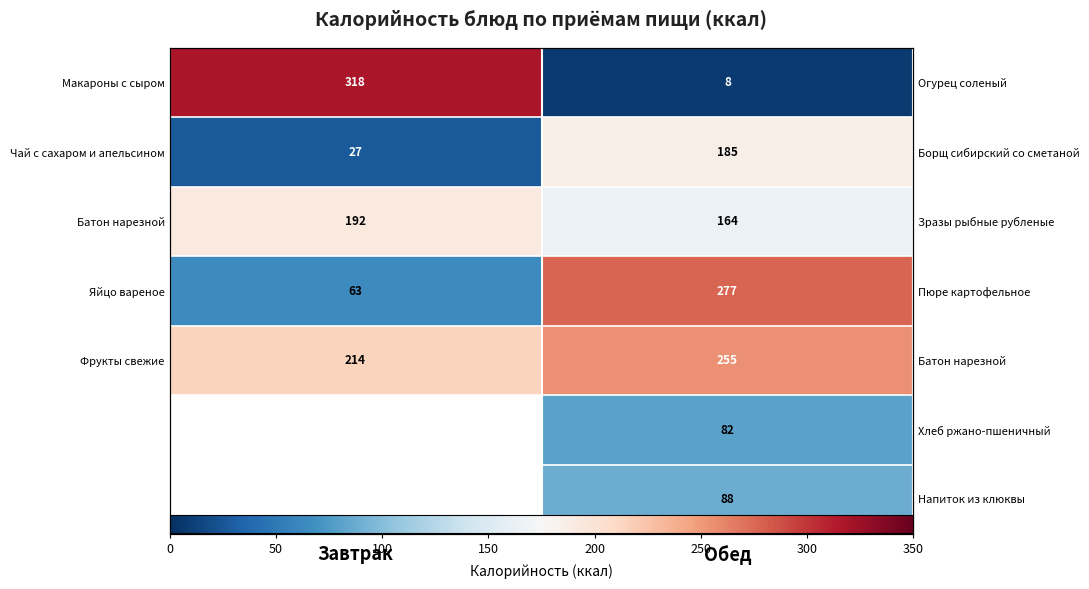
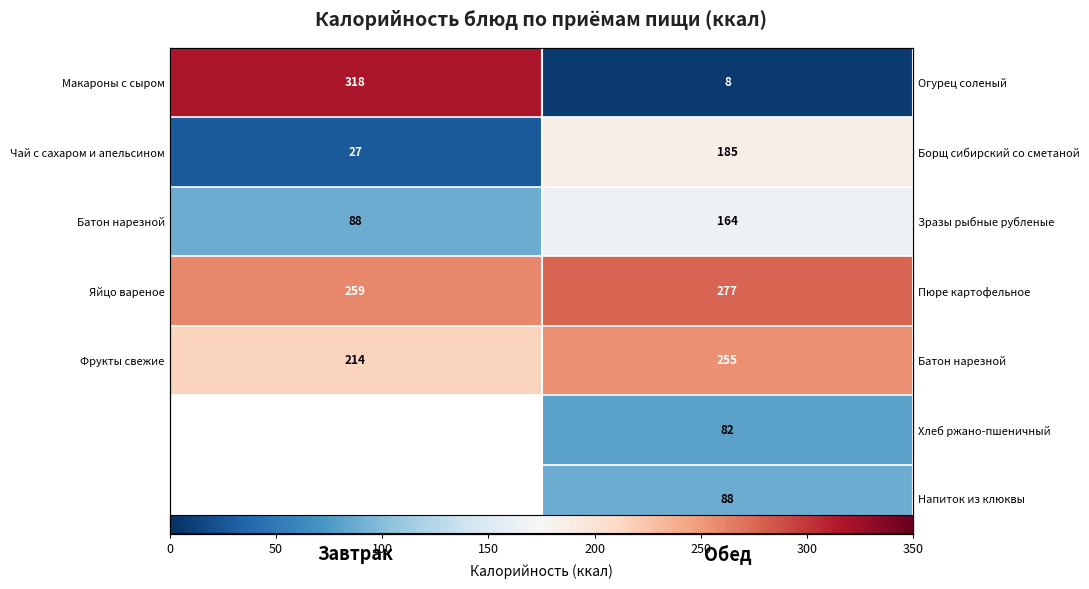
  {
    "Макароны с сыром": {
      "Завтрак": 318,
      "Обед": 8
    },
    "Чай с сахаром и апельсином": {
      "Завтрак": 27,
      "Обед": 185
    },
    "Батон нарезной": {
-     "Завтрак": 192,
+     "Завтрак": 88,
      "Обед": 164
    },
    "Яйцо вареное": {
-     "Завтрак": 63,
+     "Завтрак": 259,
      "Обед": 277
    },
    "Фрукты свежие": {
      "Завтрак": 214,
      "Обед": 255
    }
  }
